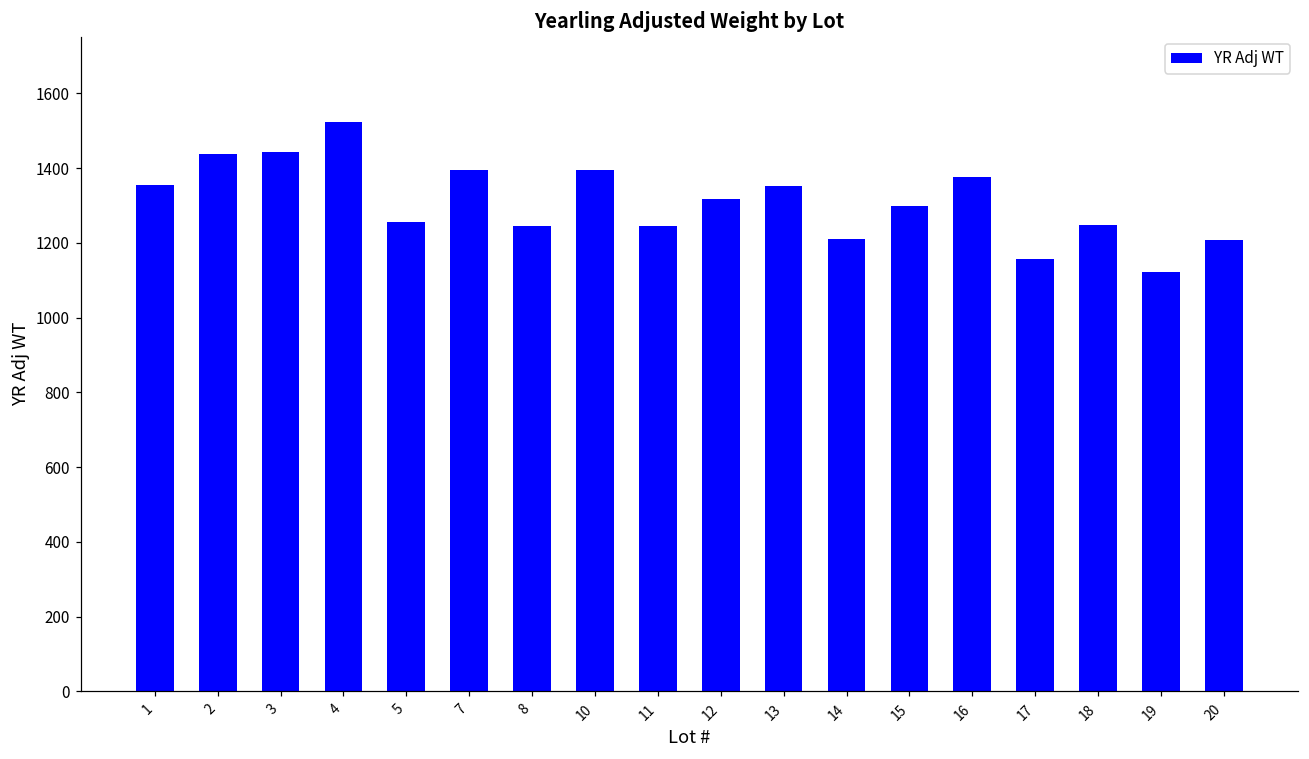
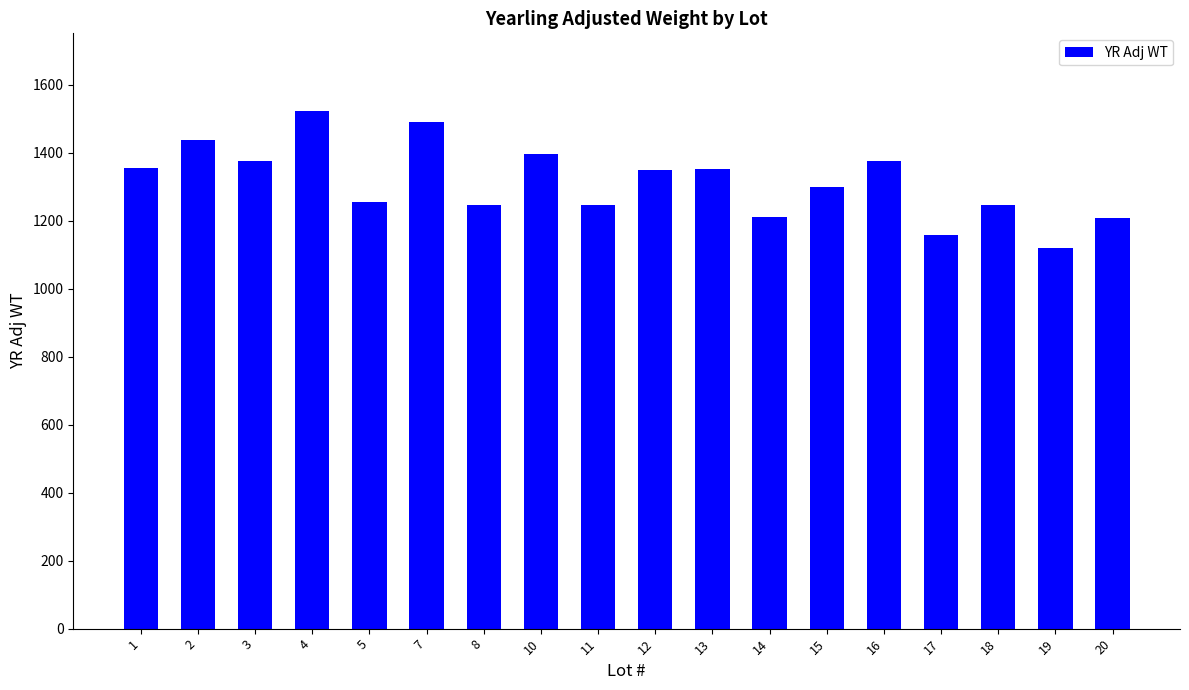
  {
    "1": 1360,
    "2": 1440,
-   "3": 1440,
+   "3": 1380,
    "4": 1520,
    "5": 1260,
-   "7": 1390,
+   "7": 1490,
    "8": 1250,
    "10": 1400,
    "11": 1250,
-   "12": 1320,
+   "12": 1350,
    "13": 1350,
    "14": 1210,
    "15": 1300,
    "16": 1380,
    "17": 1160,
    "18": 1250,
    "19": 1120,
    "20": 1210
  }
